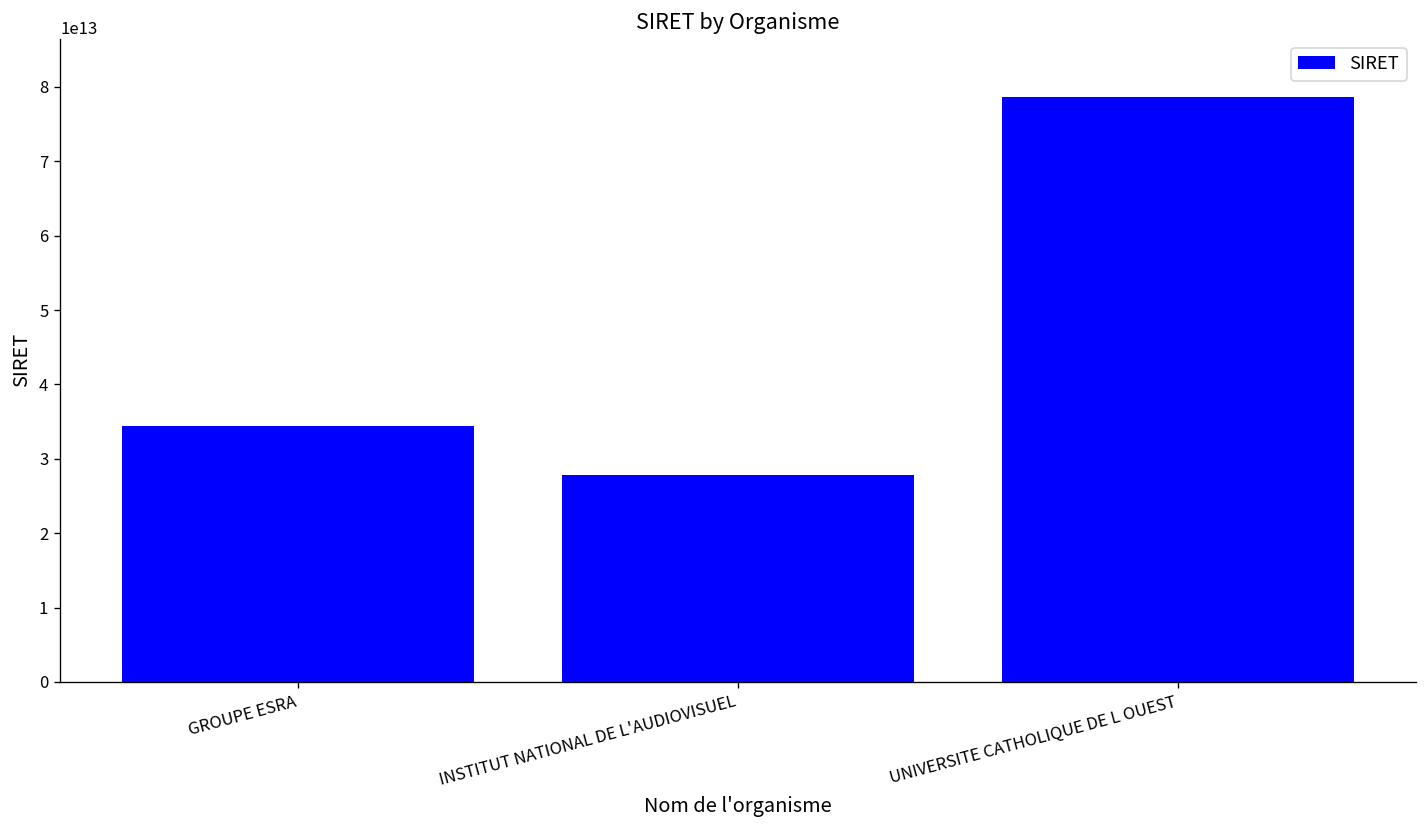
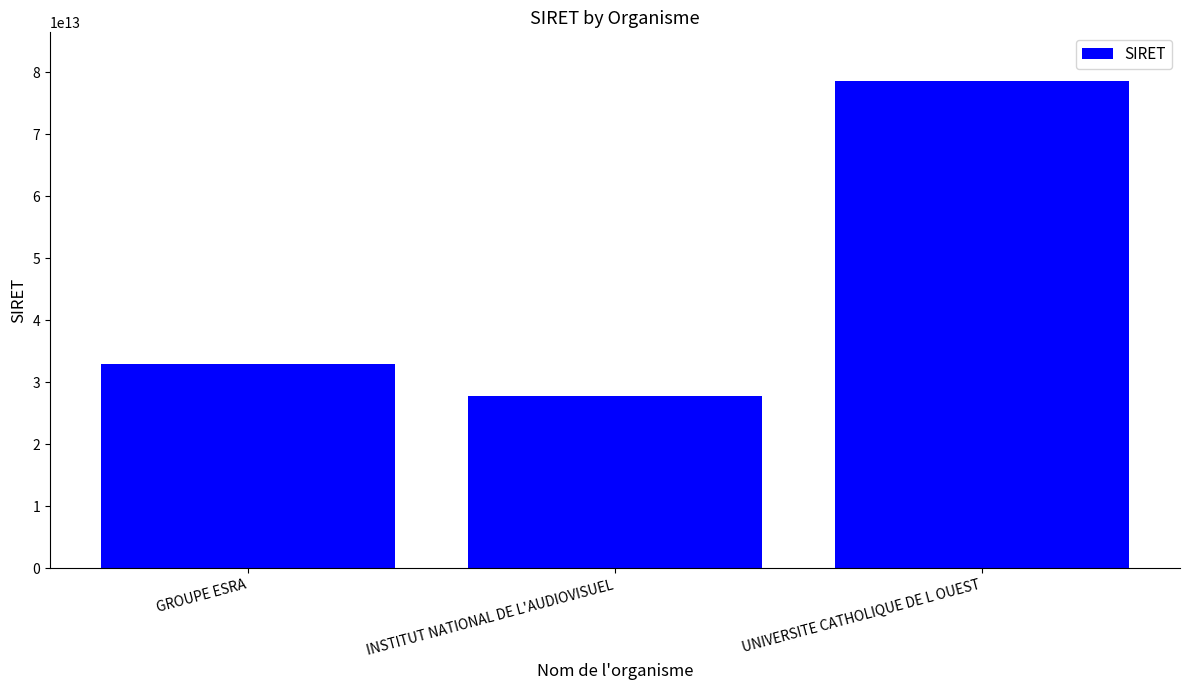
  {
-   "GROUPE ESRA": 34000000000000,
+   "GROUPE ESRA": 33000000000000,
    "INSTITUT NATIONAL DE L'AUDIOVISUEL": 28000000000000,
    "UNIVERSITE CATHOLIQUE DE L OUEST": 79000000000000
  }
